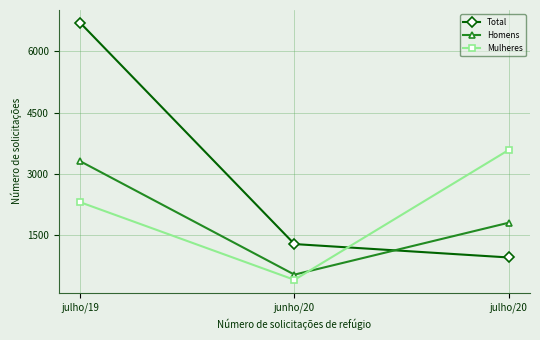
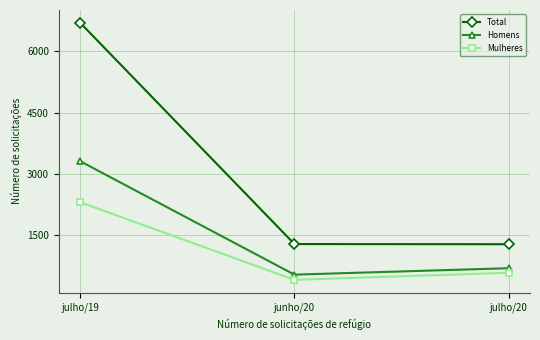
  {
    "Total": {
      "julho/19": 6700,
      "junho/20": 1300,
-     "julho/20": 1000
+     "julho/20": 1300
    },
    "Homens": {
      "julho/19": 3300,
      "junho/20": 500,
-     "julho/20": 1800
+     "julho/20": 700
    },
    "Mulheres": {
      "julho/19": 2300,
      "junho/20": 400,
-     "julho/20": 3600
+     "julho/20": 600
    }
  }
